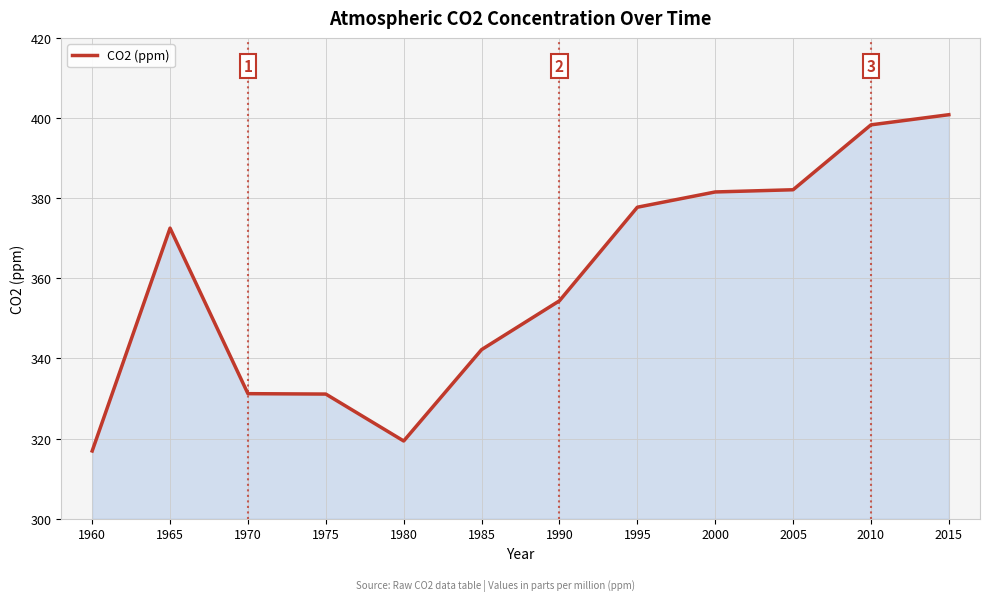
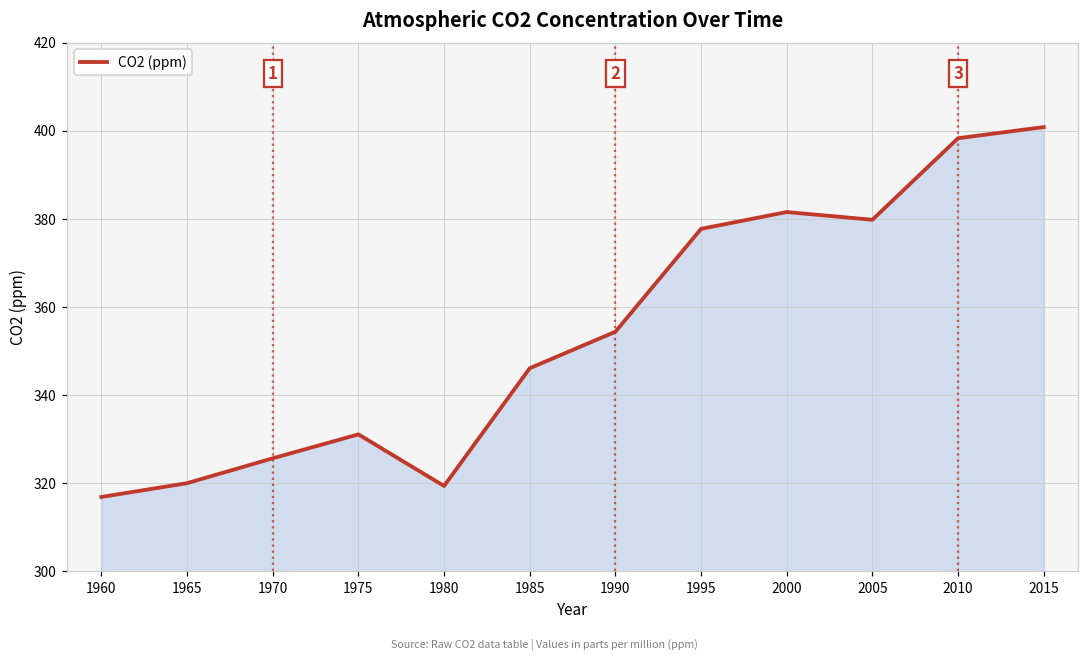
  {
    "1960": 317,
-   "1965": 373,
-   "1970": 331,
+   "1965": 320,
+   "1970": 326,
    "1975": 331,
    "1980": 319,
-   "1985": 342,
+   "1985": 346,
    "1990": 354,
    "1995": 378,
    "2000": 382,
-   "2005": 382,
+   "2005": 380,
    "2010": 398,
    "2015": 401
  }
